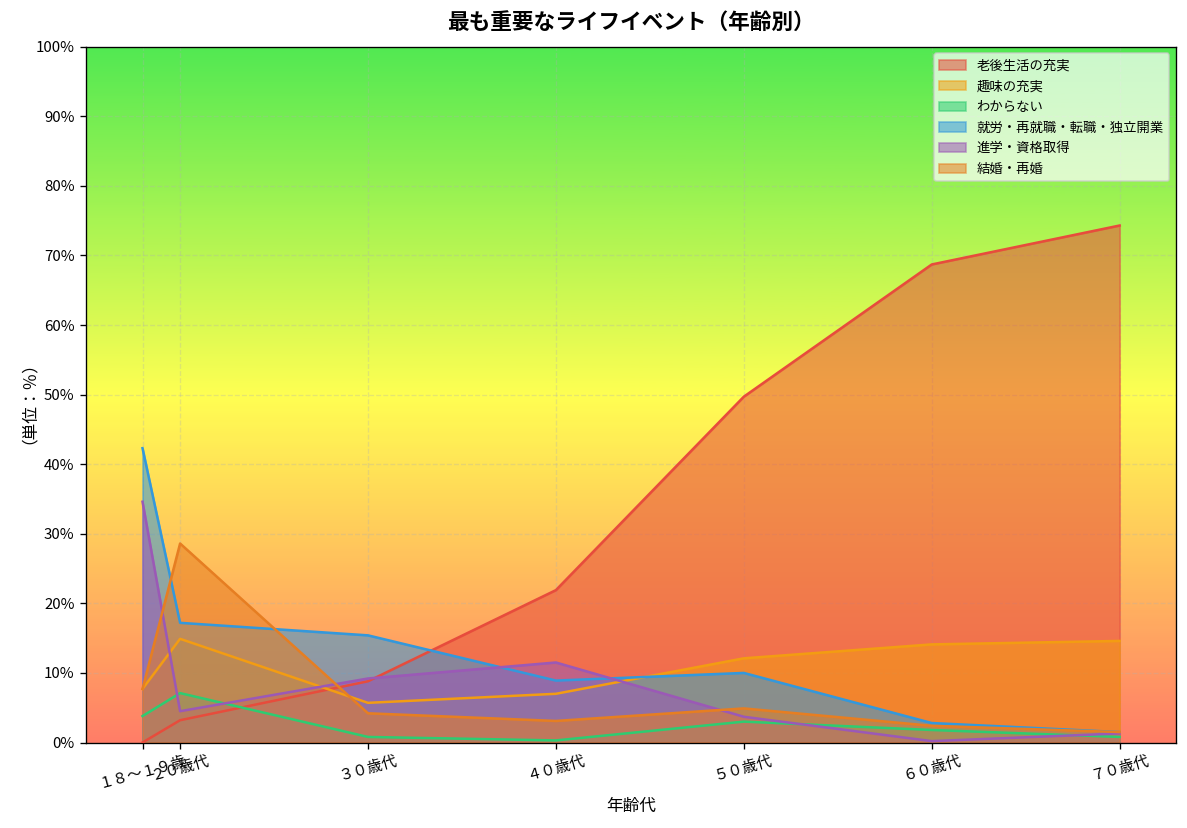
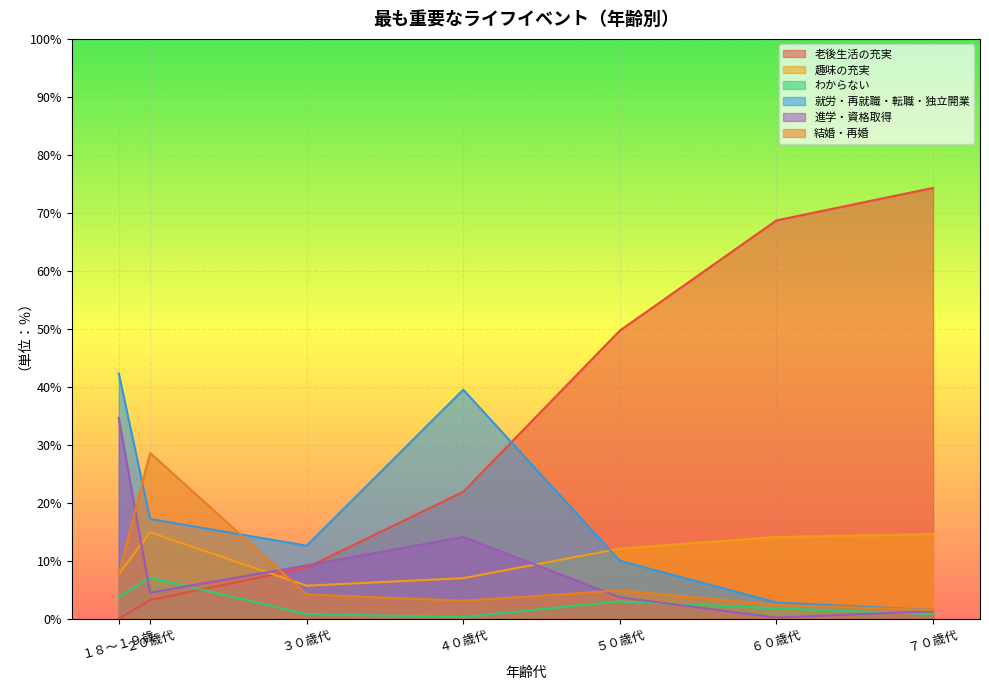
  {
    "わからない": {
      "１８～１９歳": "4%",
      "２０歳代": "7%",
      "３０歳代": "1%",
      "４０歳代": "0%",
      "５０歳代": "3%",
      "６０歳代": "2%",
      "７０歳代": "1%"
    },
    "就労・再就職・転職・独立開業": {
      "１８～１９歳": "42%",
      "２０歳代": "17%",
-     "３０歳代": "15%",
-     "４０歳代": "9%",
+     "３０歳代": "13%",
+     "４０歳代": "40%",
      "５０歳代": "10%"
    },
    "進学・資格取得": {
      "１８～１９歳": "35%",
      "２０歳代": "5%",
-     "４０歳代": "12%",
+     "４０歳代": "14%",
      "５０歳代": "4%",
      "６０歳代": "0%"
    }
  }
